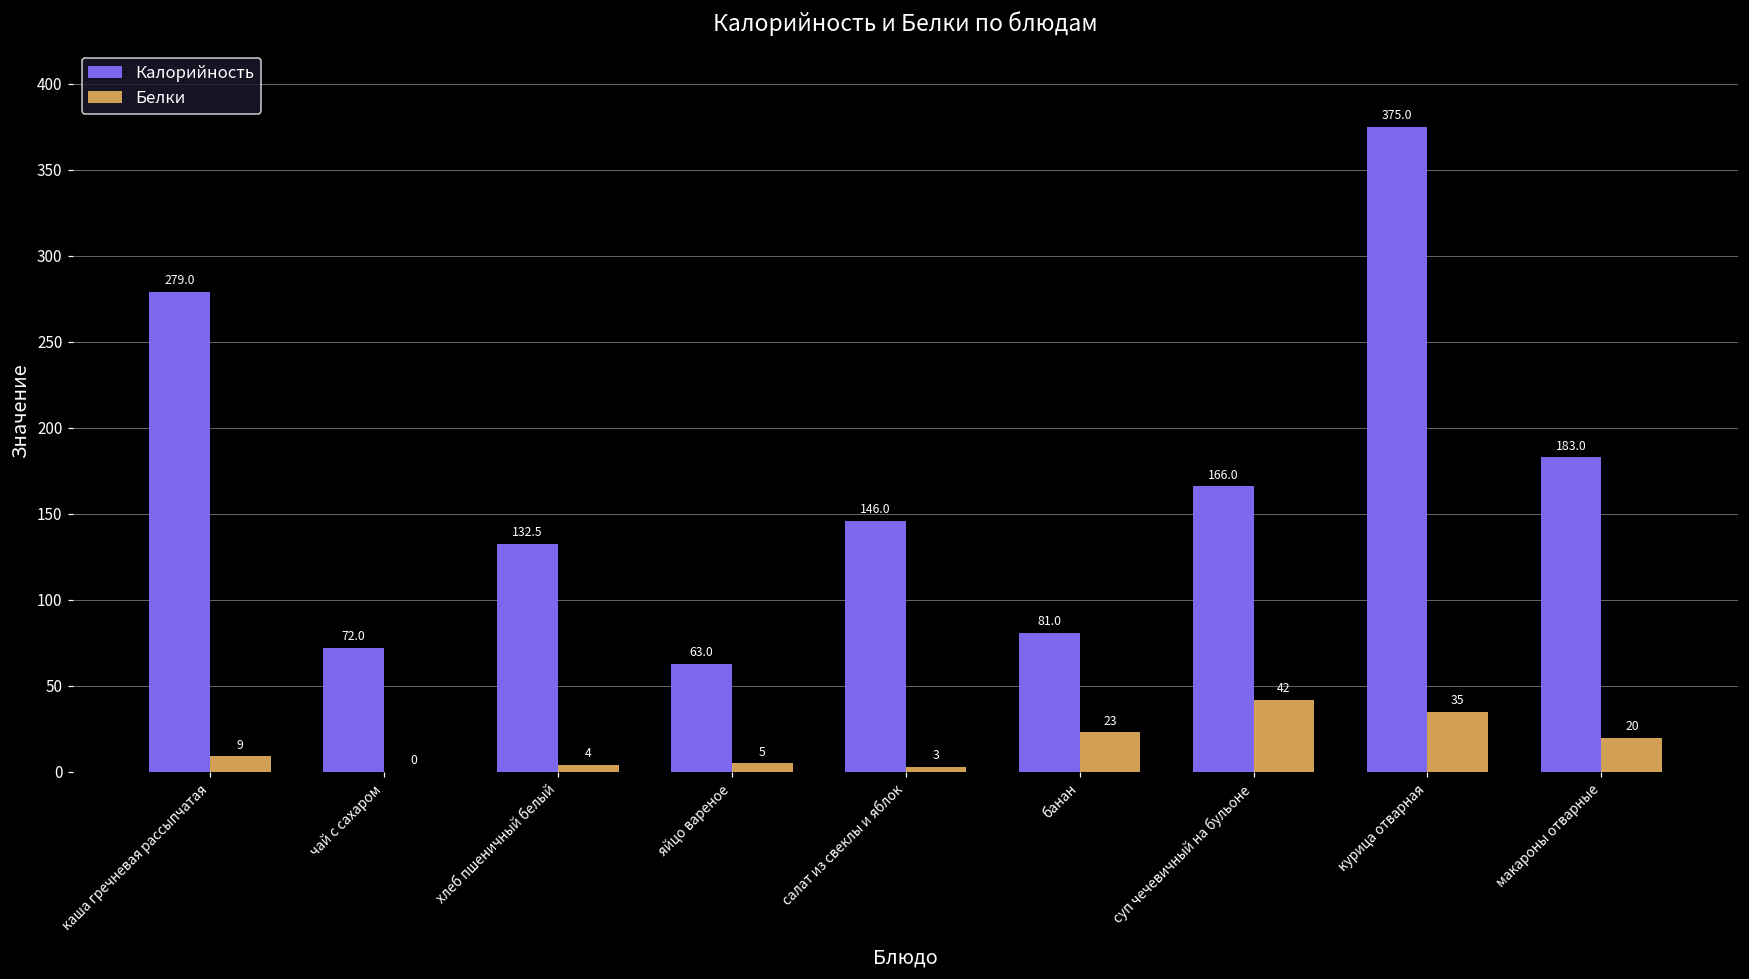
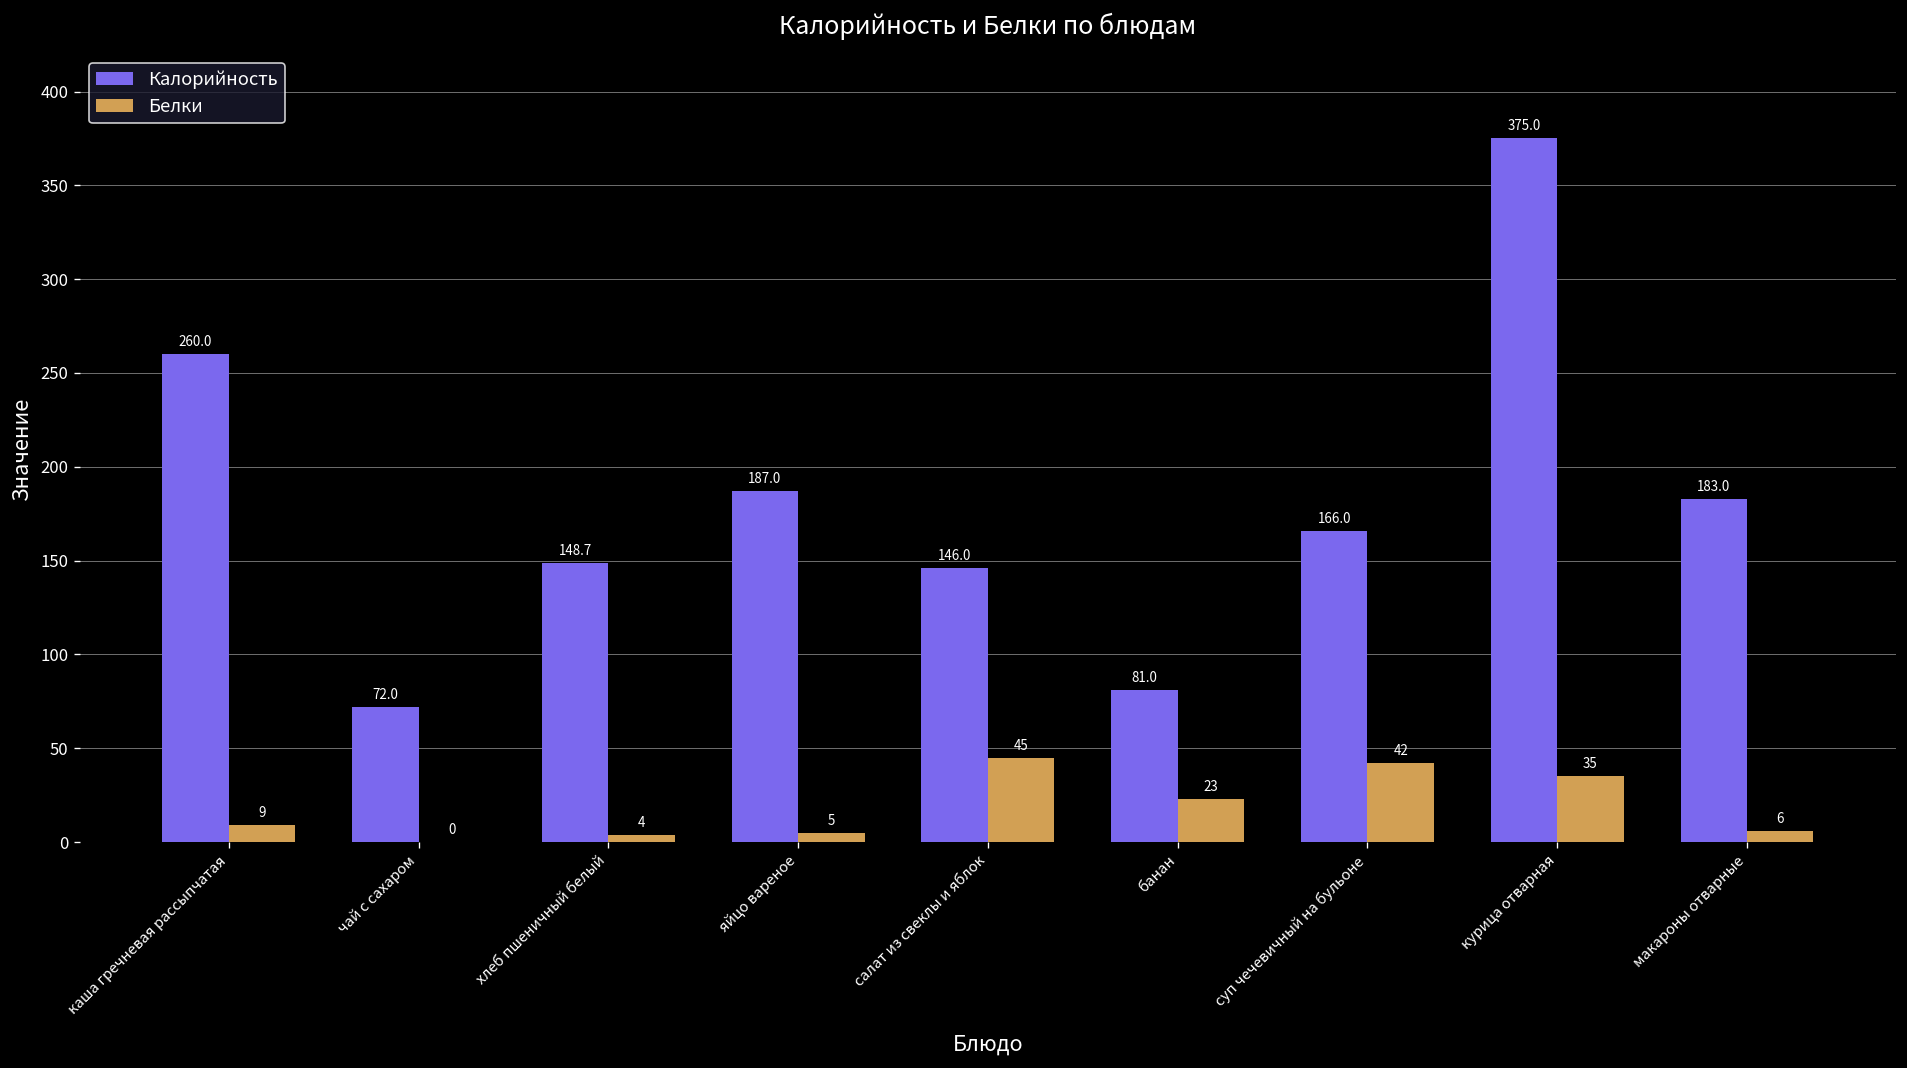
  {
    "Калорийность": {
-     "каша гречневая рассыпчатая": 279.0,
+     "каша гречневая рассыпчатая": 260.0,
      "чай с сахаром": 72.0,
-     "хлеб пшеничный белый": 132.5,
-     "яйцо вареное": 63.0,
+     "хлеб пшеничный белый": 148.7,
+     "яйцо вареное": 187.0,
      "салат из свеклы и яблок": 146.0,
      "банан": 81.0,
      "суп чечевичный на бульоне": 166.0,
      "курица отварная": 375.0,
      "макароны отварные": 183.0
    },
    "Белки": {
      "каша гречневая рассыпчатая": 9,
      "чай с сахаром": 0,
      "хлеб пшеничный белый": 4,
      "яйцо вареное": 5,
-     "салат из свеклы и яблок": 3,
+     "салат из свеклы и яблок": 45,
      "банан": 23,
      "суп чечевичный на бульоне": 42,
      "курица отварная": 35,
-     "макароны отварные": 20
+     "макароны отварные": 6
    }
  }
